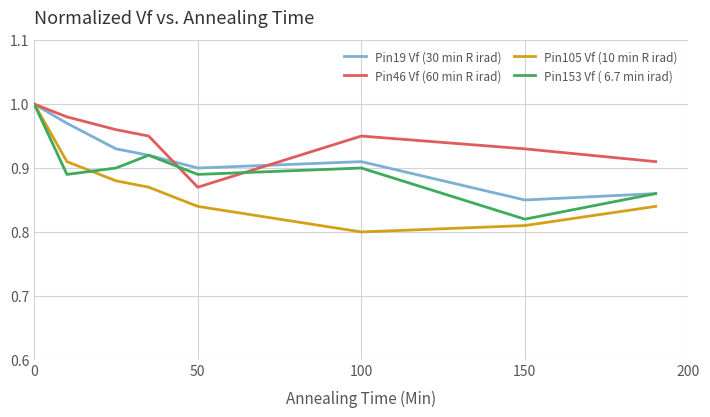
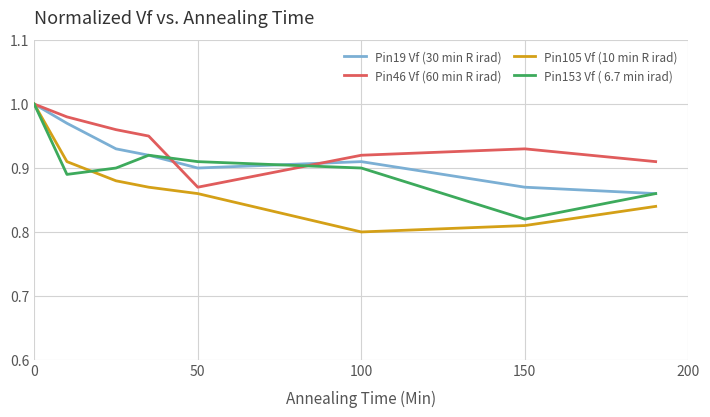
  {
    "Pin19 Vf (30 min R irad)": {
      "50": 0.90,
      "100": 0.91,
-     "150": 0.85
+     "150": 0.87
    },
    "Pin46 Vf (60 min R irad)": {
      "50": 0.87,
-     "100": 0.95,
+     "100": 0.92,
      "150": 0.93
    },
    "Pin105 Vf (10 min R irad)": {
-     "50": 0.84,
+     "50": 0.86,
      "100": 0.80,
      "150": 0.81
    },
    "Pin153 Vf ( 6.7 min irad)": {
-     "50": 0.89,
+     "50": 0.91,
      "100": 0.90,
      "150": 0.82
    }
  }
